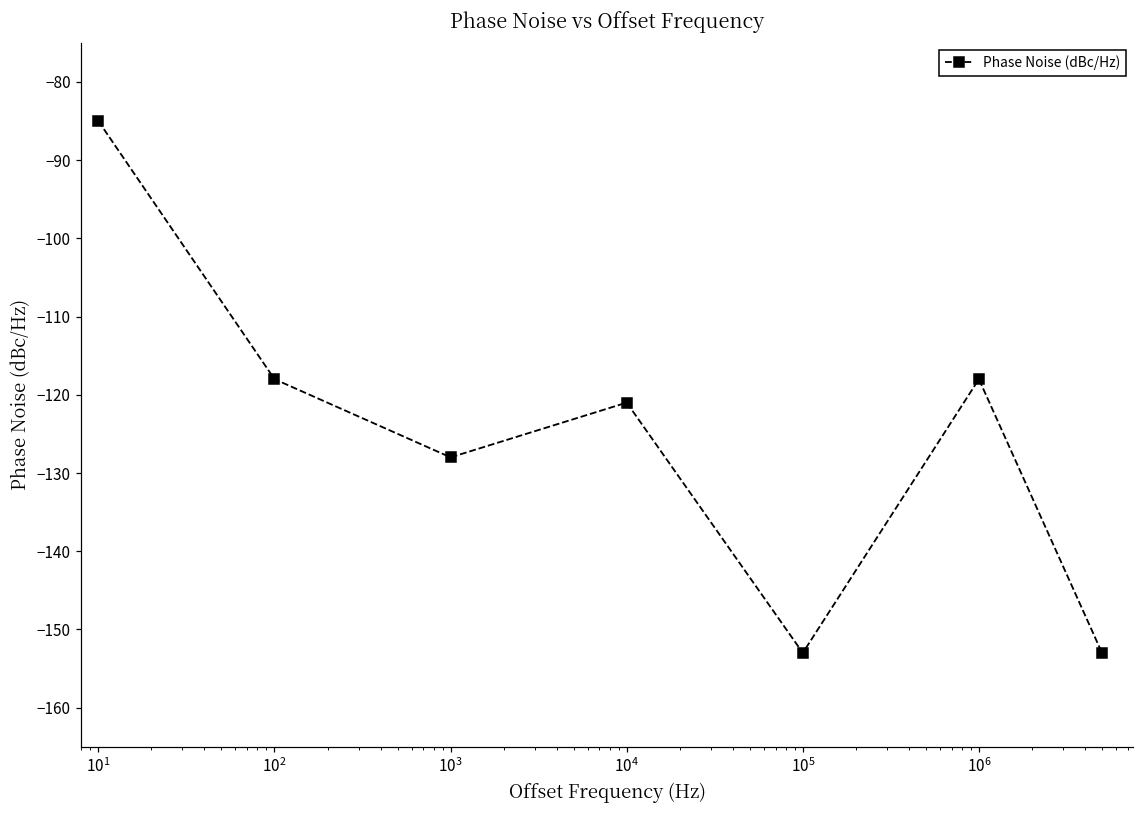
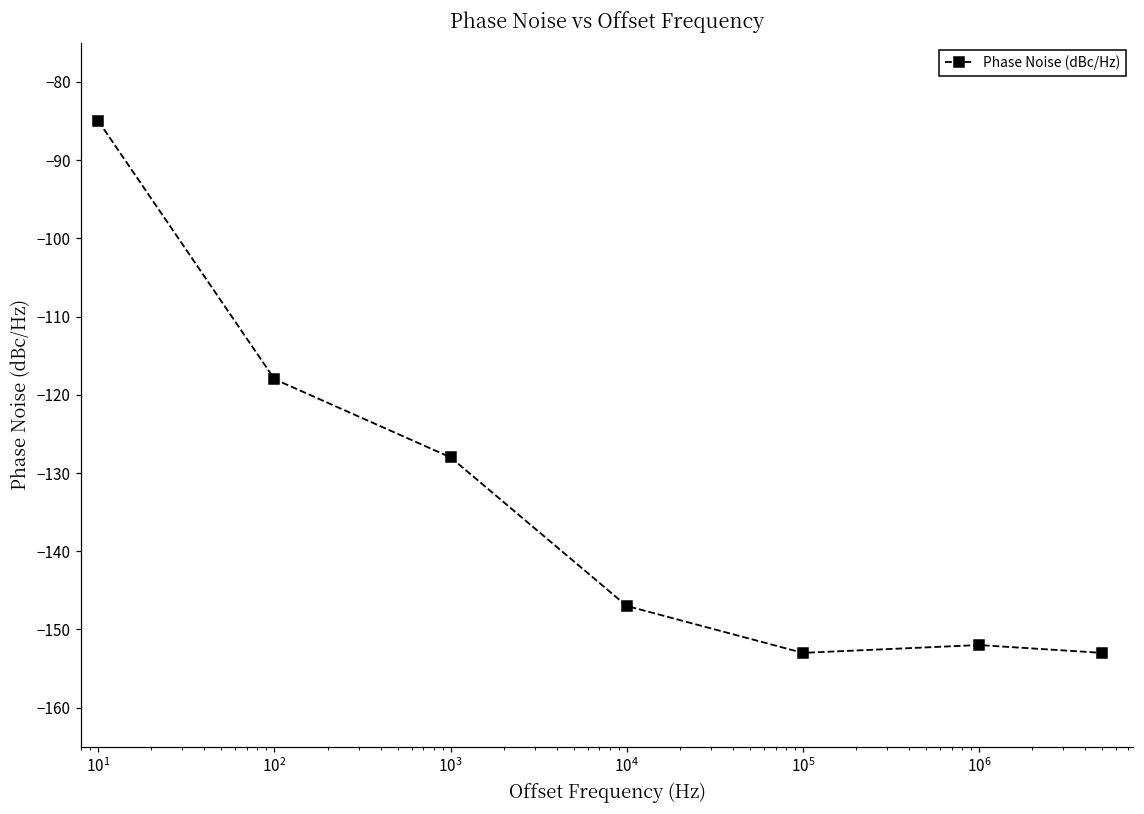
  {
    "10^1": -85,
    "10^2": -118,
    "10^3": -128,
-   "10^4": -121,
+   "10^4": -147,
    "10^5": -153,
-   "10^6": -118
+   "10^6": -152
  }
